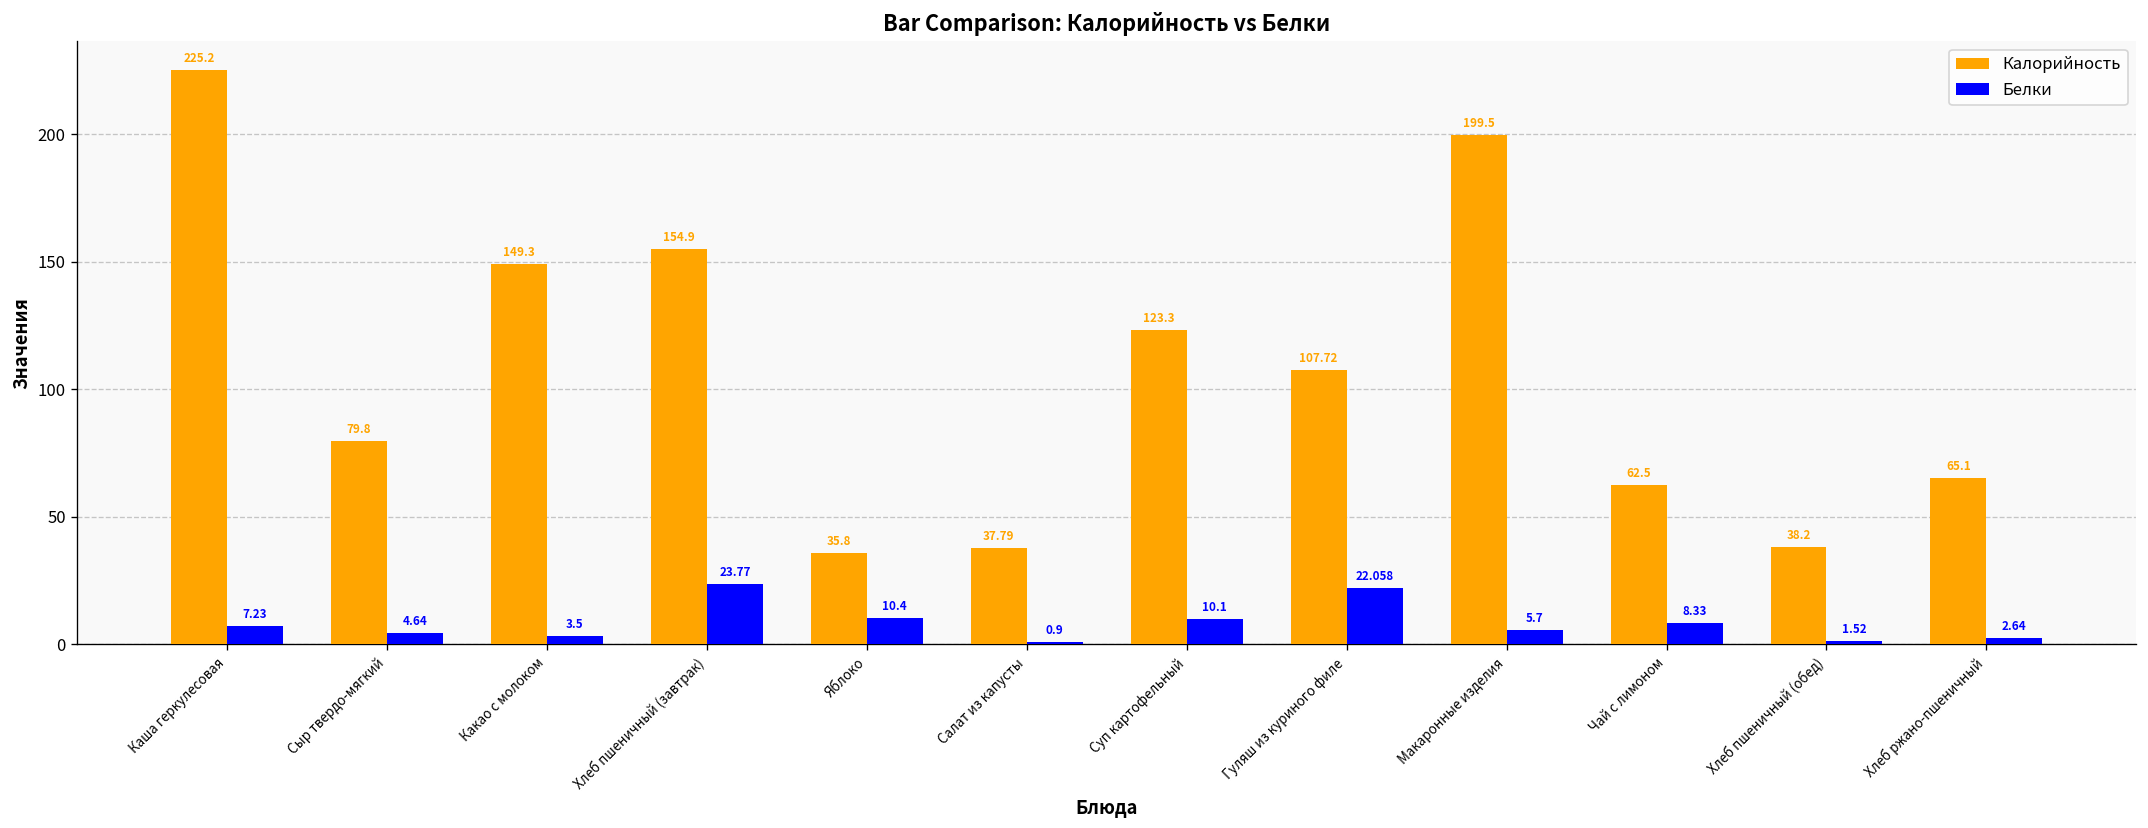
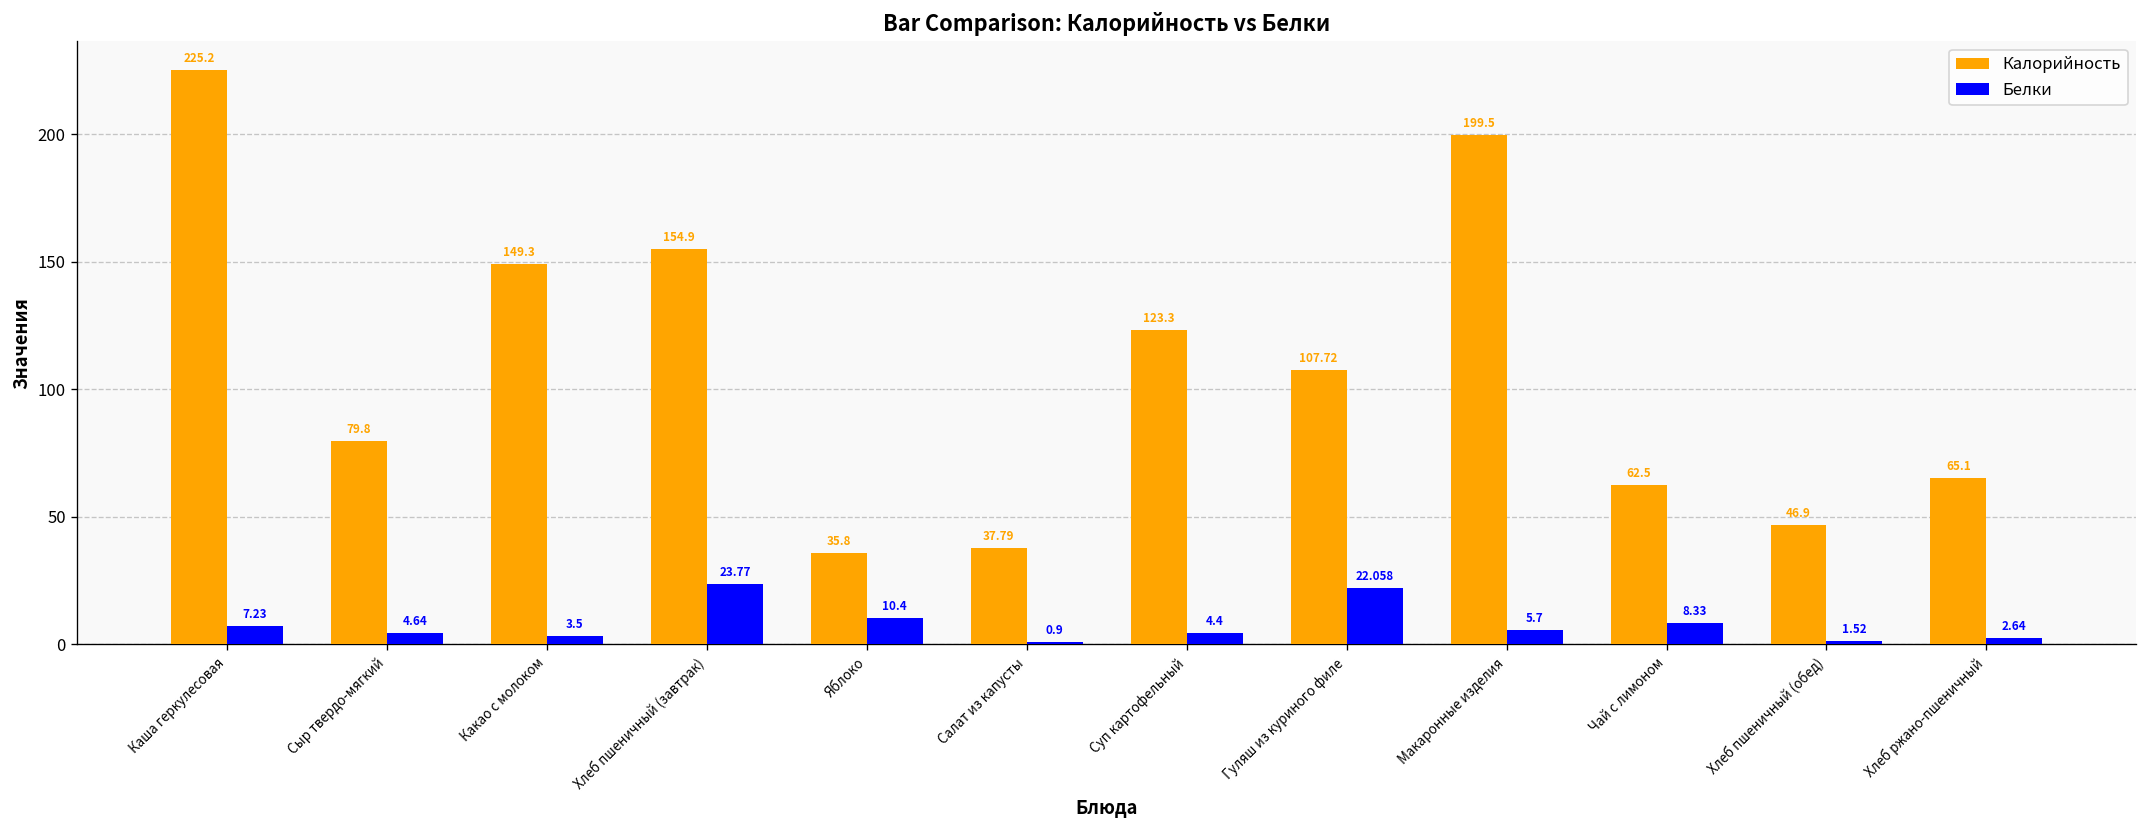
  {
    "Калорийность": {
      "Каша геркулесовая": 225.2,
      "Сыр твердо-мягкий": 79.8,
      "Какао с молоком": 149.3,
      "Хлеб пшеничный (завтрак)": 154.9,
      "Яблоко": 35.8,
      "Салат из капусты": 37.79,
      "Суп картофельный": 123.3,
      "Гуляш из куриного филе": 107.72,
      "Макаронные изделия": 199.5,
      "Чай с лимоном": 62.5,
-     "Хлеб пшеничный (обед)": 38.2,
+     "Хлеб пшеничный (обед)": 46.9,
      "Хлеб ржано-пшеничный": 65.1
    },
    "Белки": {
      "Каша геркулесовая": 7.23,
      "Сыр твердо-мягкий": 4.64,
      "Какао с молоком": 3.5,
      "Хлеб пшеничный (завтрак)": 23.77,
      "Яблоко": 10.4,
      "Салат из капусты": 0.9,
-     "Суп картофельный": 10.1,
+     "Суп картофельный": 4.4,
      "Гуляш из куриного филе": 22.058,
      "Макаронные изделия": 5.7,
      "Чай с лимоном": 8.33,
      "Хлеб пшеничный (обед)": 1.52,
      "Хлеб ржано-пшеничный": 2.64
    }
  }
